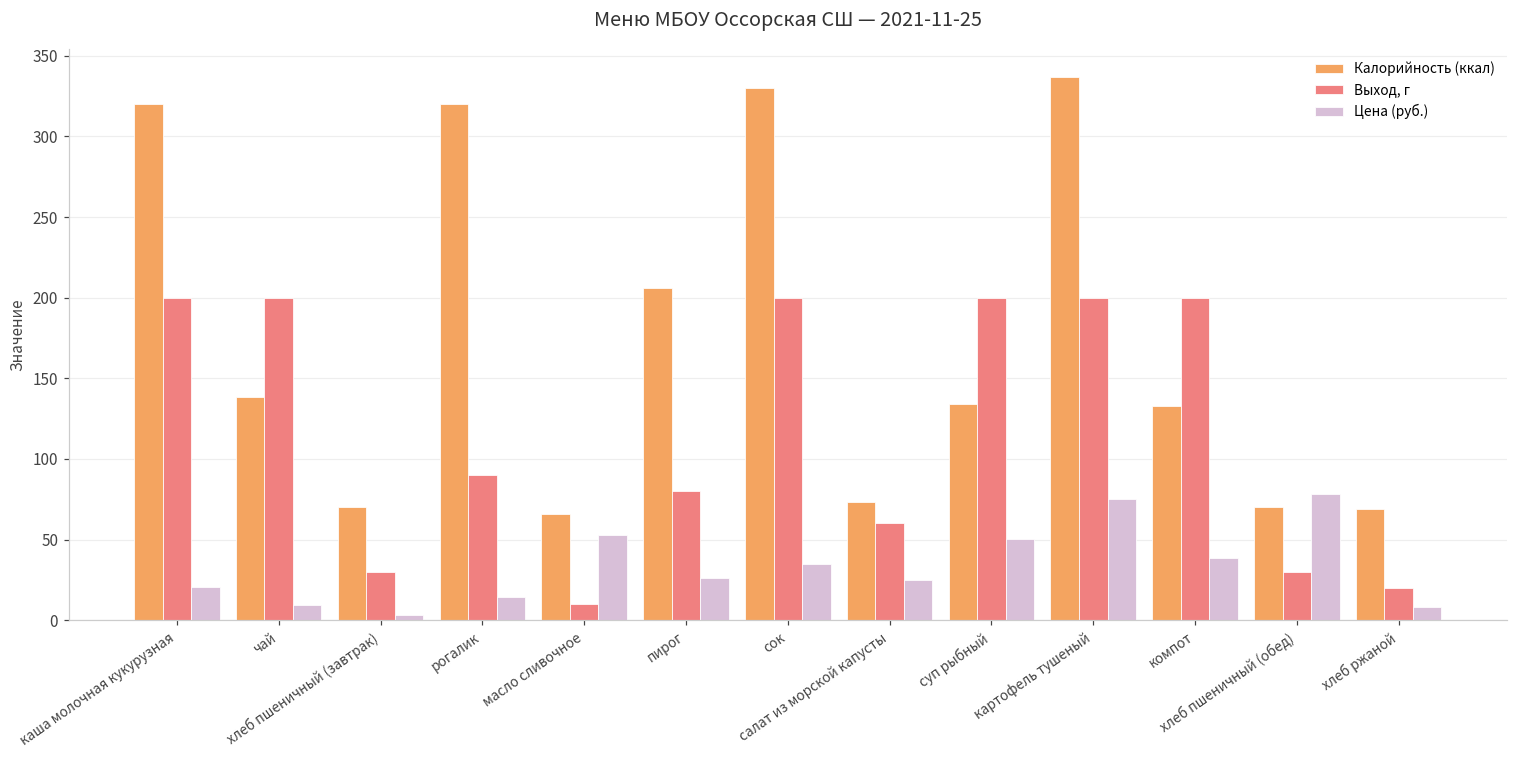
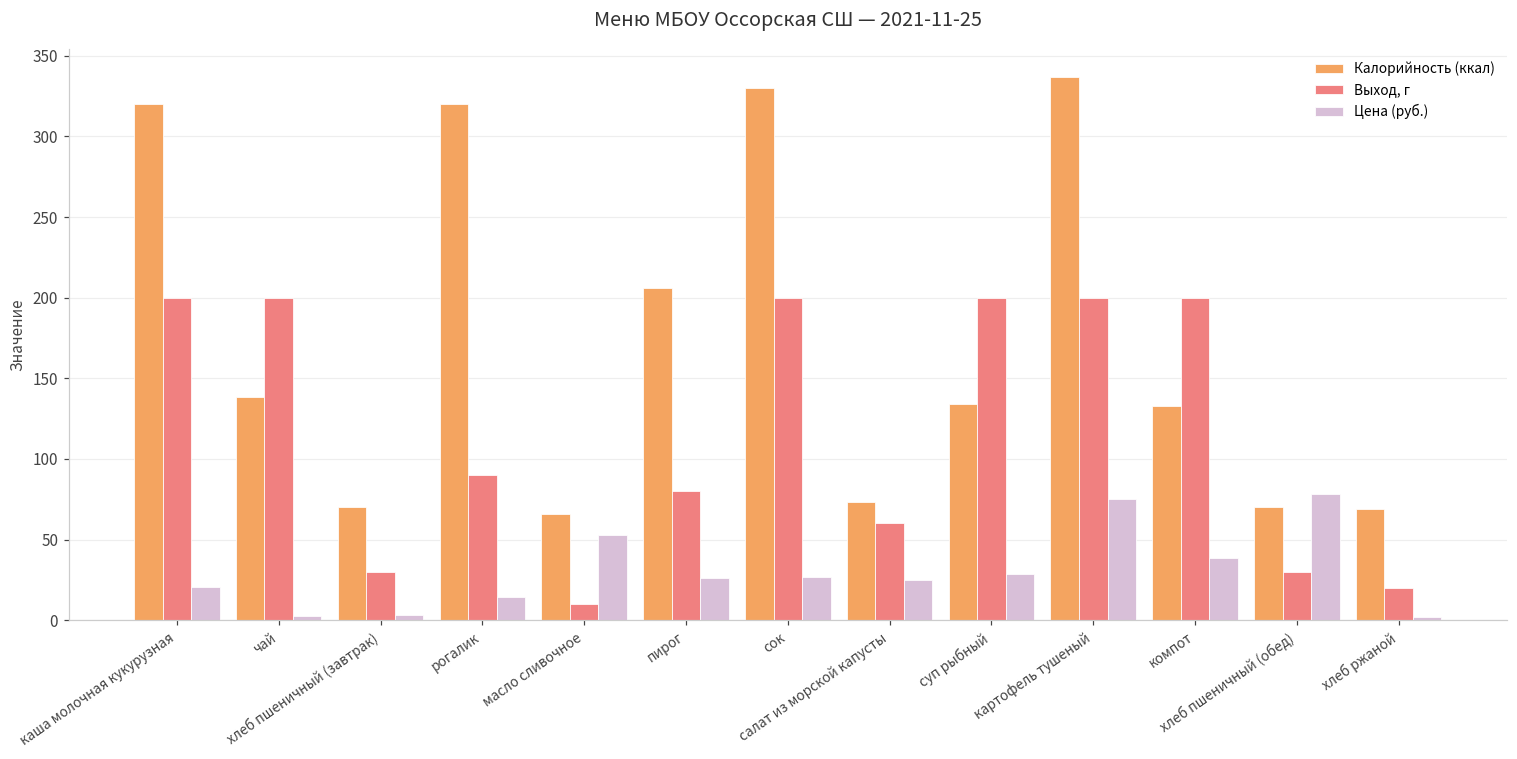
  {
    "Цена (руб.)": {
      "каша молочная кукурузная": 21,
-     "чай": 10,
+     "чай": 3,
      "хлеб пшеничный (завтрак)": 3,
      "рогалик": 14,
      "масло сливочное": 53,
      "пирог": 26,
-     "сок": 35,
+     "сок": 27,
      "салат из морской капусты": 25,
-     "суп рыбный": 50,
+     "суп рыбный": 29,
      "картофель тушеный": 75,
      "компот": 38,
      "хлеб пшеничный (обед)": 78,
-     "хлеб ржаной": 8
+     "хлеб ржаной": 2
    }
  }
